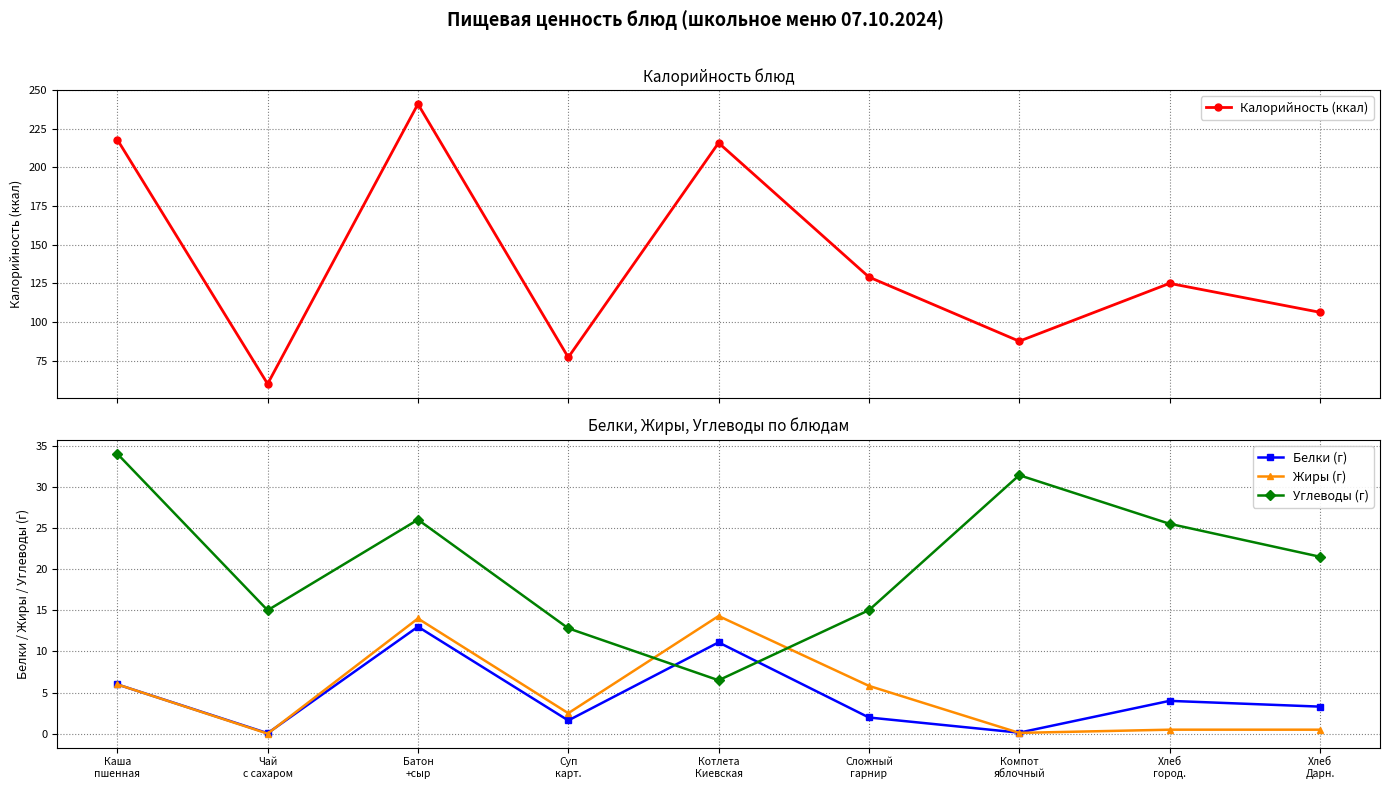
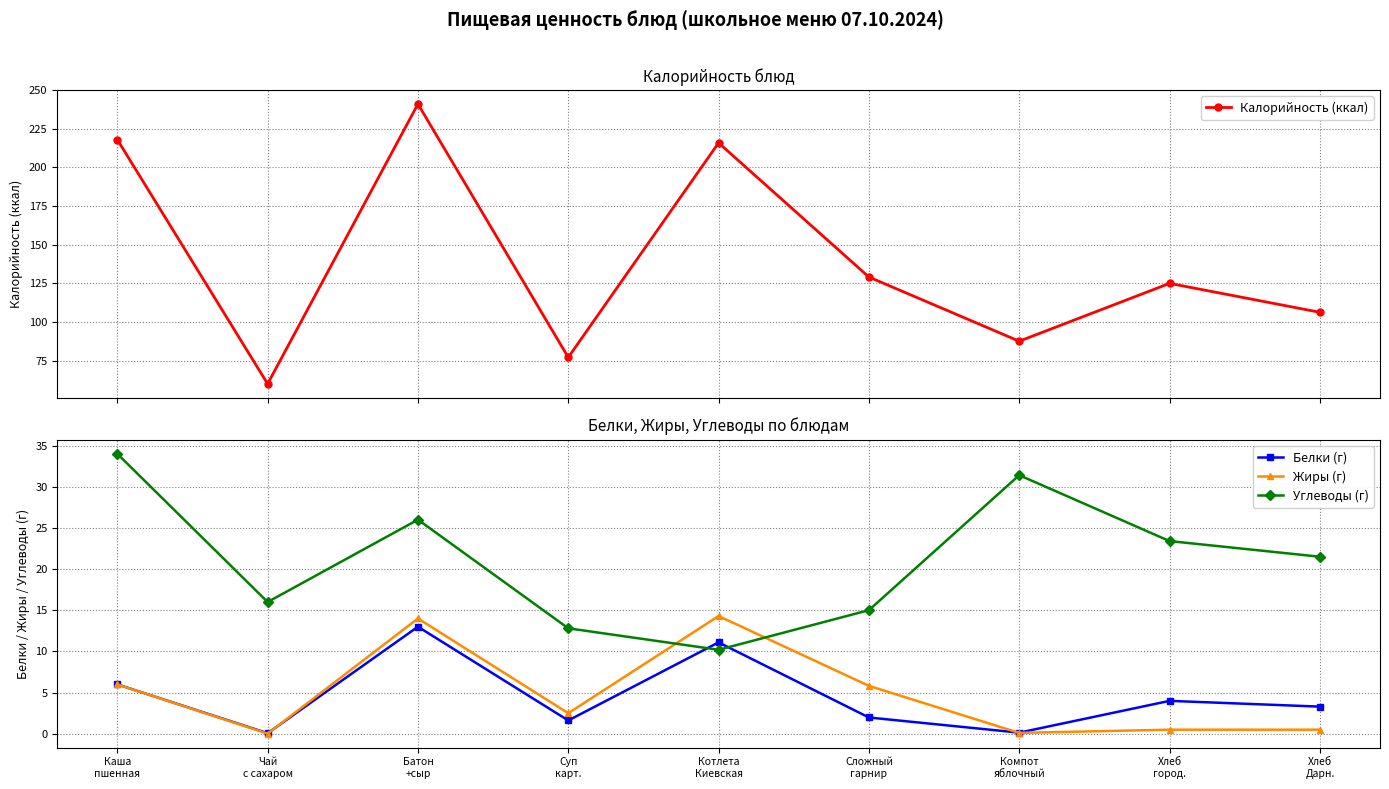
  {
    "Белки, Жиры, Углеводы по блюдам": {
      "Белки (г)": {
        "Батон +сыр": 13,
        "Суп карт.": 2,
        "Котлета Киевская": 11,
        "Сложный гарнир": 2,
        "Хлеб город.": 4,
        "Хлеб Дарн.": 3
      },
      "Жиры (г)": {
        "Батон +сыр": 14,
        "Суп карт.": 3,
        "Котлета Киевская": 14,
        "Сложный гарнир": 6,
        "Хлеб город.": 1,
        "Хлеб Дарн.": 1
      },
      "Углеводы (г)": {
        "Каша пшенная": 34,
-       "Чай с сахаром": 15,
+       "Чай с сахаром": 16,
        "Батон +сыр": 26,
        "Суп карт.": 13,
-       "Котлета Киевская": 7,
+       "Котлета Киевская": 10,
        "Сложный гарнир": 15,
        "Компот яблочный": 31,
-       "Хлеб город.": 26,
+       "Хлеб город.": 23,
        "Хлеб Дарн.": 22
      }
    }
  }
